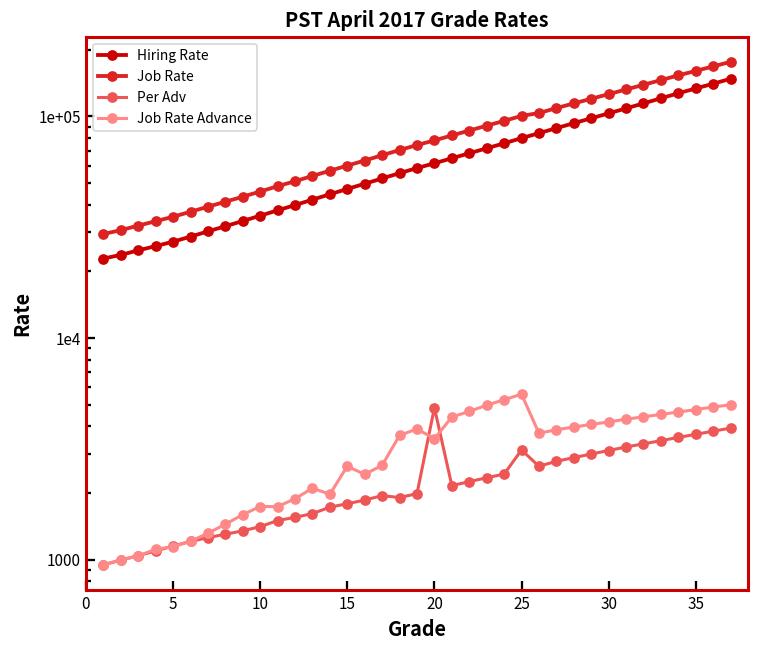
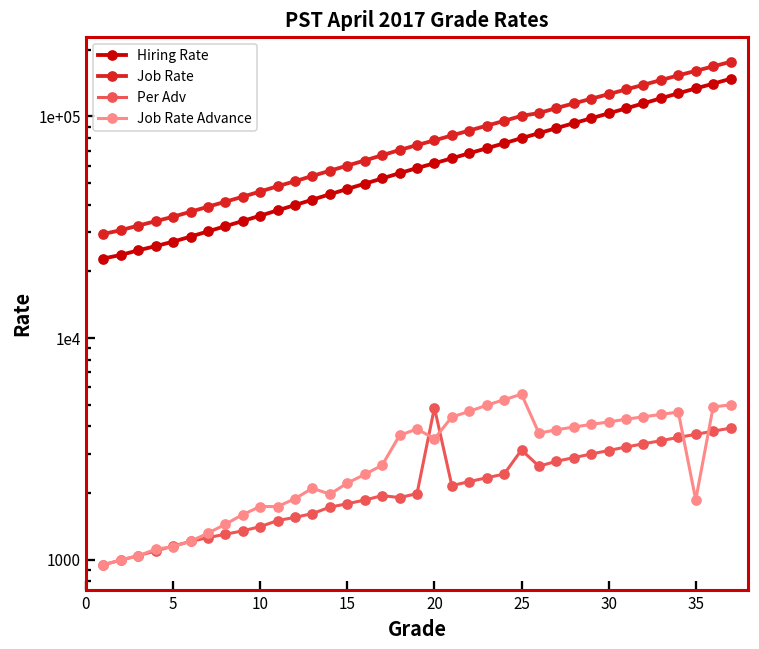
  {
    "Per Adv": {
      "10": 1400,
      "15": 1800,
      "20": 4800,
      "25": 3100,
      "30": 3100,
      "35": 3700
    },
    "Job Rate Advance": {
      "10": 1700,
-     "15": 2600,
+     "15": 2200,
      "20": 3500,
      "25": 5600,
      "30": 4200,
-     "35": 4800
+     "35": 1900
    }
  }
